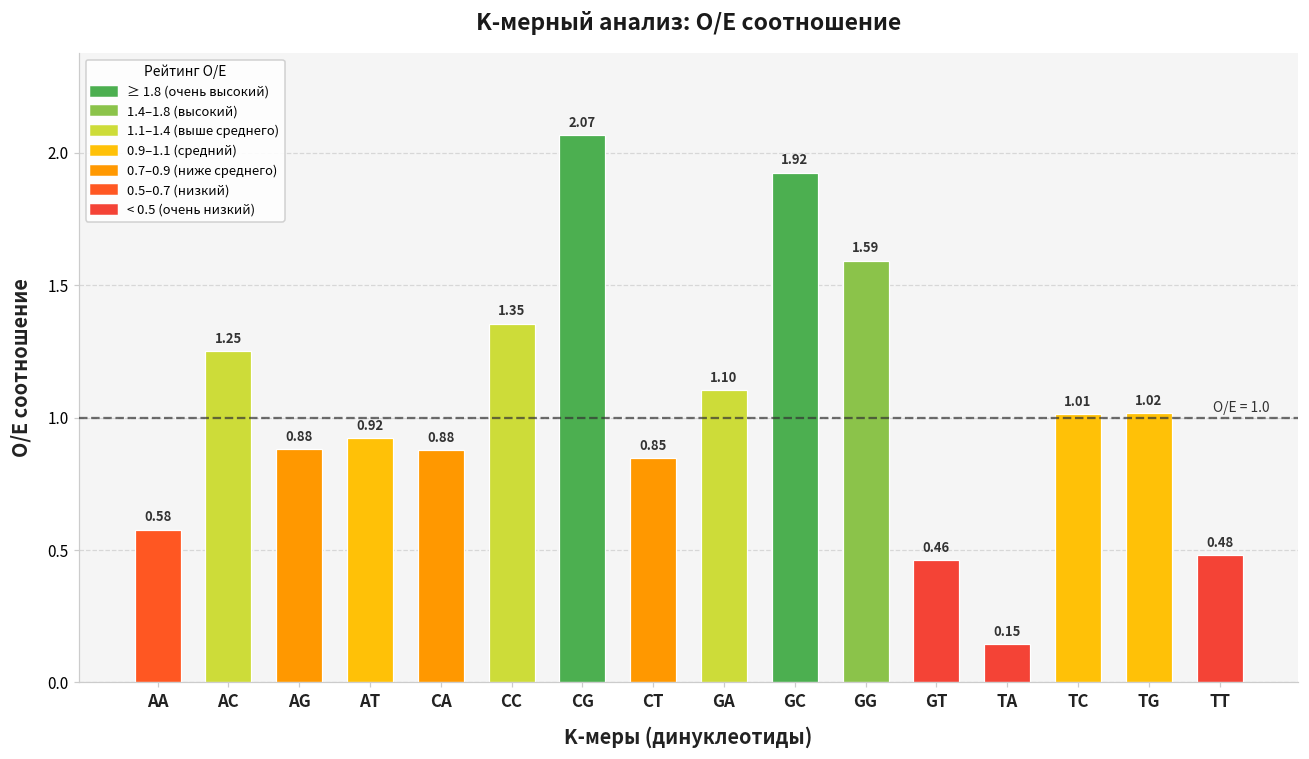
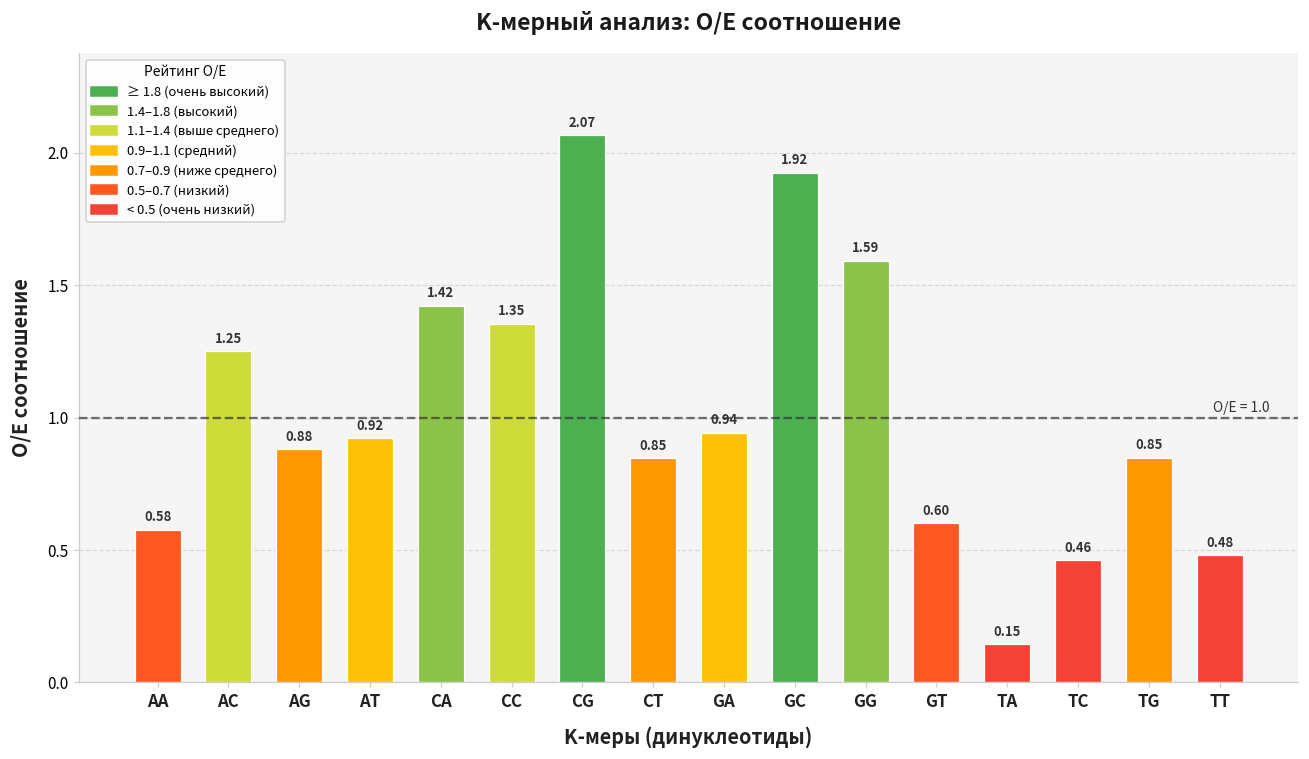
  {
    "AA": 0.58,
    "AC": 1.25,
    "AG": 0.88,
    "AT": 0.92,
-   "CA": 0.88,
+   "CA": 1.42,
    "CC": 1.35,
    "CG": 2.07,
    "CT": 0.85,
-   "GA": 1.10,
+   "GA": 0.94,
    "GC": 1.92,
    "GG": 1.59,
-   "GT": 0.46,
+   "GT": 0.60,
    "TA": 0.15,
-   "TC": 1.01,
-   "TG": 1.02,
+   "TC": 0.46,
+   "TG": 0.85,
    "TT": 0.48
  }
